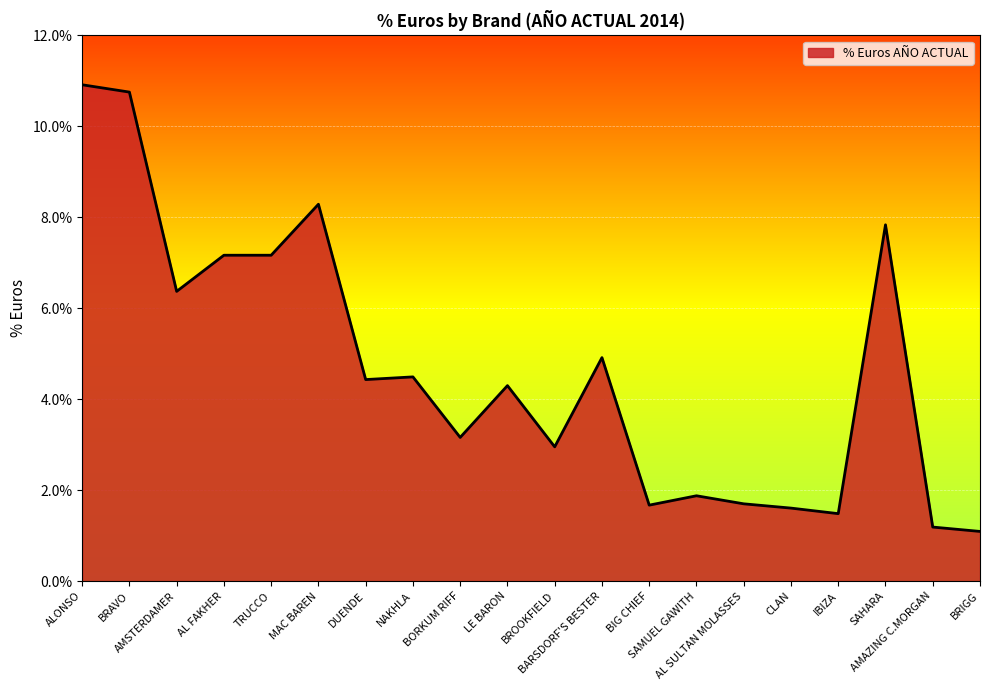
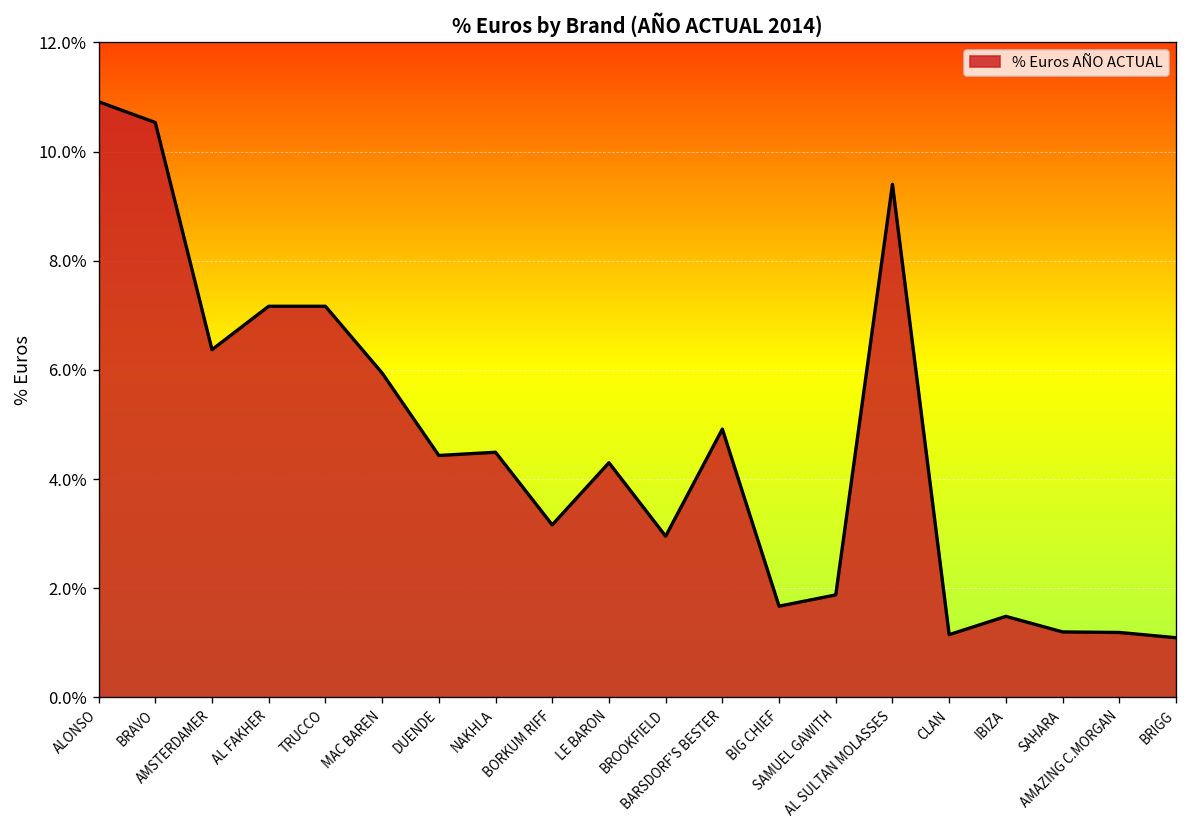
  {
    "ALONSO": "10.9%",
-   "BRAVO": "10.8%",
+   "BRAVO": "10.5%",
    "AMSTERDAMER": "6.4%",
    "AL FAKHER": "7.2%",
    "TRUCCO": "7.2%",
-   "MAC BAREN": "8.3%",
+   "MAC BAREN": "5.9%",
    "DUENDE": "4.4%",
    "NAKHLA": "4.5%",
    "BORKUM RIFF": "3.2%",
    "LE BARON": "4.3%",
    "BROOKFIELD": "3.0%",
    "BARSDORF'S BESTER": "4.9%",
    "BIG CHIEF": "1.7%",
    "SAMUEL GAWITH": "1.9%",
-   "AL SULTAN MOLASSES": "1.7%",
-   "CLAN": "1.6%",
+   "AL SULTAN MOLASSES": "9.4%",
+   "CLAN": "1.1%",
    "IBIZA": "1.5%",
-   "SAHARA": "7.8%",
+   "SAHARA": "1.2%",
    "AMAZING C.MORGAN": "1.2%",
    "BRIGG": "1.1%"
  }
